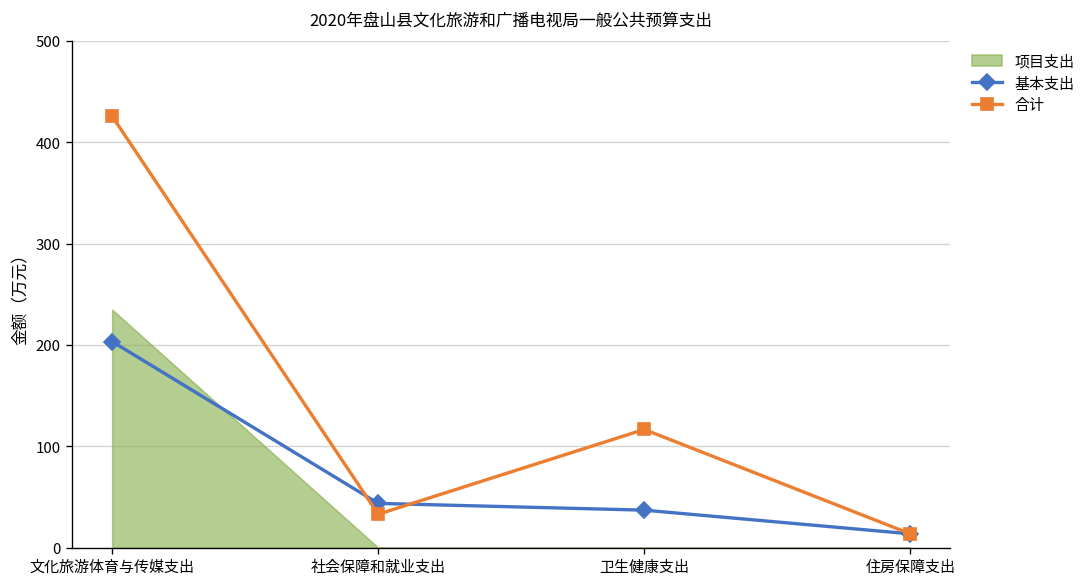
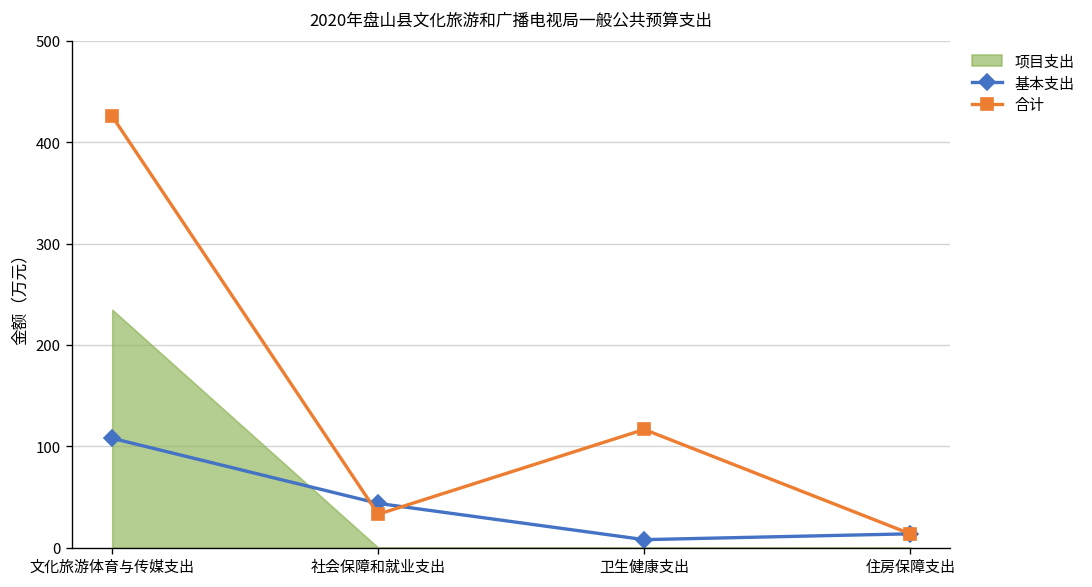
  {
    "基本支出": {
-     "文化旅游体育与传媒支出": 200,
+     "文化旅游体育与传媒支出": 110,
      "社会保障和就业支出": 40,
-     "卫生健康支出": 40
+     "卫生健康支出": 10
    },
    "项目支出": {
      "文化旅游体育与传媒支出": 230,
      "社会保障和就业支出": 0,
      "卫生健康支出": 0,
      "住房保障支出": 0
    },
    "合计": {
      "文化旅游体育与传媒支出": 430,
      "社会保障和就业支出": 30,
      "卫生健康支出": 120
    }
  }
